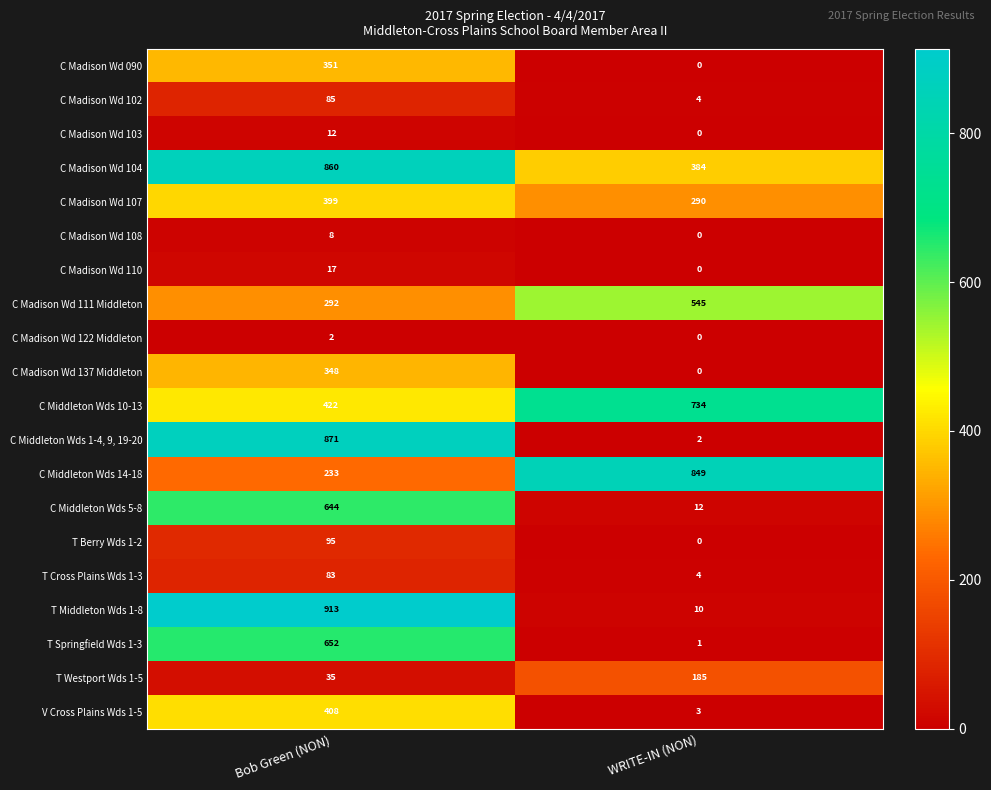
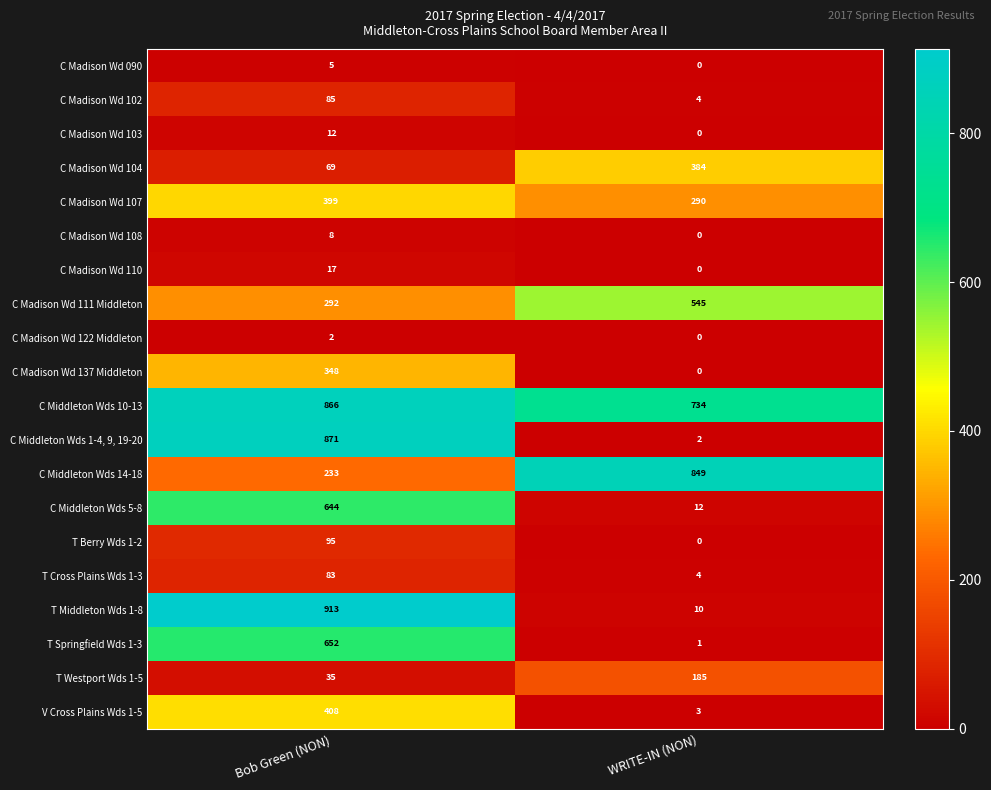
  {
    "C Madison Wd 090": {
-     "Bob Green (NON)": 351,
+     "Bob Green (NON)": 5,
      "WRITE-IN (NON)": 0
    },
    "C Madison Wd 102": {
      "Bob Green (NON)": 85,
      "WRITE-IN (NON)": 4
    },
    "C Madison Wd 103": {
      "Bob Green (NON)": 12,
      "WRITE-IN (NON)": 0
    },
    "C Madison Wd 104": {
-     "Bob Green (NON)": 860,
+     "Bob Green (NON)": 69,
      "WRITE-IN (NON)": 384
    },
    "C Madison Wd 107": {
      "Bob Green (NON)": 399,
      "WRITE-IN (NON)": 290
    },
    "C Madison Wd 108": {
      "Bob Green (NON)": 8,
      "WRITE-IN (NON)": 0
    },
    "C Madison Wd 110": {
      "Bob Green (NON)": 17,
      "WRITE-IN (NON)": 0
    },
    "C Madison Wd 111 Middleton": {
      "Bob Green (NON)": 292,
      "WRITE-IN (NON)": 545
    },
    "C Madison Wd 122 Middleton": {
      "Bob Green (NON)": 2,
      "WRITE-IN (NON)": 0
    },
    "C Madison Wd 137 Middleton": {
      "Bob Green (NON)": 348,
      "WRITE-IN (NON)": 0
    },
    "C Middleton Wds 10-13": {
-     "Bob Green (NON)": 422,
+     "Bob Green (NON)": 866,
      "WRITE-IN (NON)": 734
    },
    "C Middleton Wds 1-4, 9, 19-20": {
      "Bob Green (NON)": 871,
      "WRITE-IN (NON)": 2
    },
    "C Middleton Wds 14-18": {
      "Bob Green (NON)": 233,
      "WRITE-IN (NON)": 849
    },
    "C Middleton Wds 5-8": {
      "Bob Green (NON)": 644,
      "WRITE-IN (NON)": 12
    },
    "T Berry Wds 1-2": {
      "Bob Green (NON)": 95,
      "WRITE-IN (NON)": 0
    },
    "T Cross Plains Wds 1-3": {
      "Bob Green (NON)": 83,
      "WRITE-IN (NON)": 4
    },
    "T Middleton Wds 1-8": {
      "Bob Green (NON)": 913,
      "WRITE-IN (NON)": 10
    },
    "T Springfield Wds 1-3": {
      "Bob Green (NON)": 652,
      "WRITE-IN (NON)": 1
    },
    "T Westport Wds 1-5": {
      "Bob Green (NON)": 35,
      "WRITE-IN (NON)": 185
    },
    "V Cross Plains Wds 1-5": {
      "Bob Green (NON)": 408,
      "WRITE-IN (NON)": 3
    }
  }
